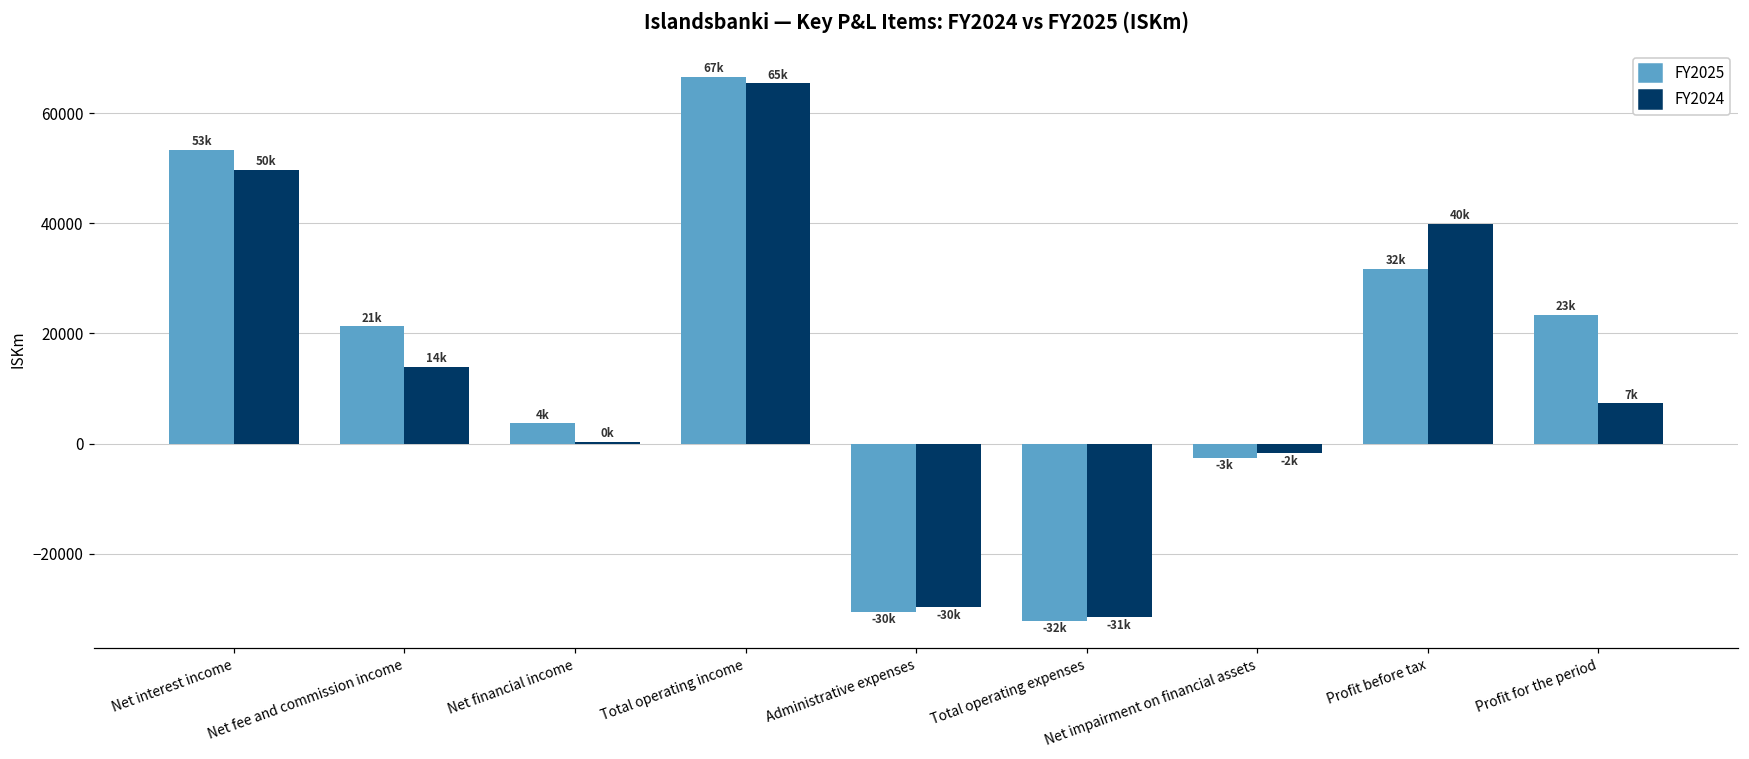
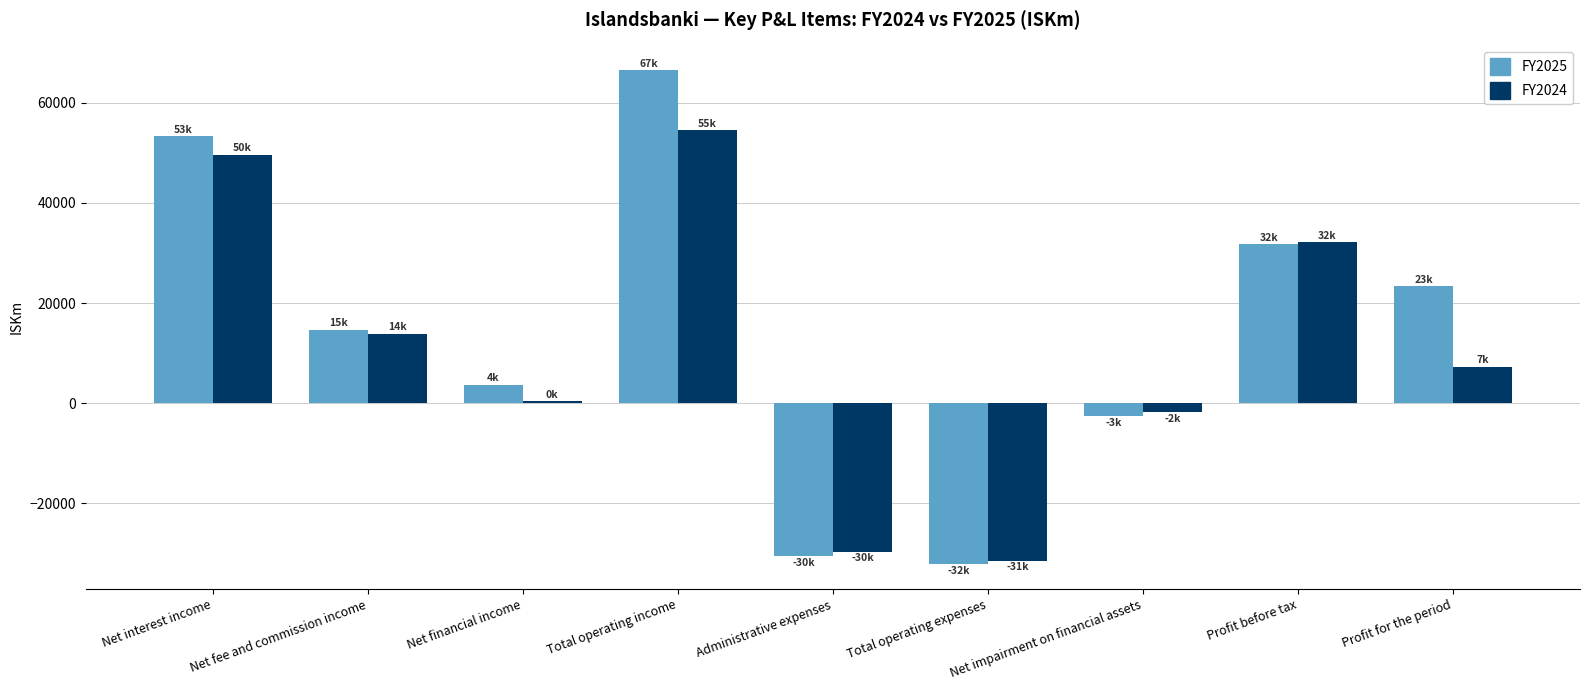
  {
    "FY2025": {
      "Net interest income": "53k",
-     "Net fee and commission income": "21k",
+     "Net fee and commission income": "15k",
      "Net financial income": "4k",
      "Total operating income": "67k",
      "Administrative expenses": "-30k",
      "Total operating expenses": "-32k",
      "Net impairment on financial assets": "-3k",
      "Profit before tax": "32k",
      "Profit for the period": "23k"
    },
    "FY2024": {
      "Net interest income": "50k",
      "Net fee and commission income": "14k",
-     "Total operating income": "65k",
+     "Total operating income": "55k",
      "Administrative expenses": "-30k",
      "Total operating expenses": "-31k",
      "Net impairment on financial assets": "-2k",
-     "Profit before tax": "40k",
+     "Profit before tax": "32k",
      "Profit for the period": "7k"
    }
  }
